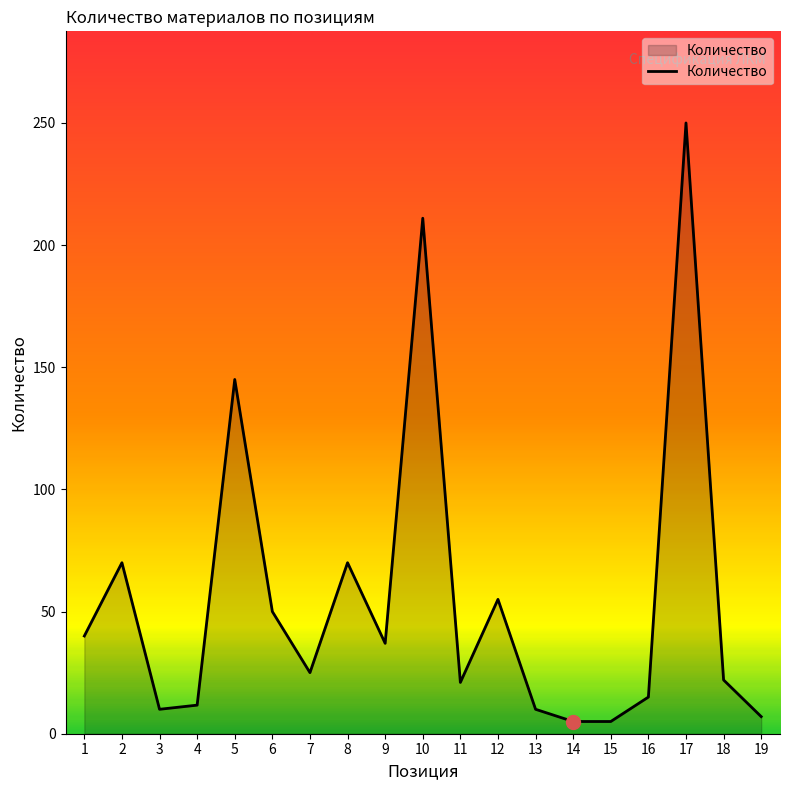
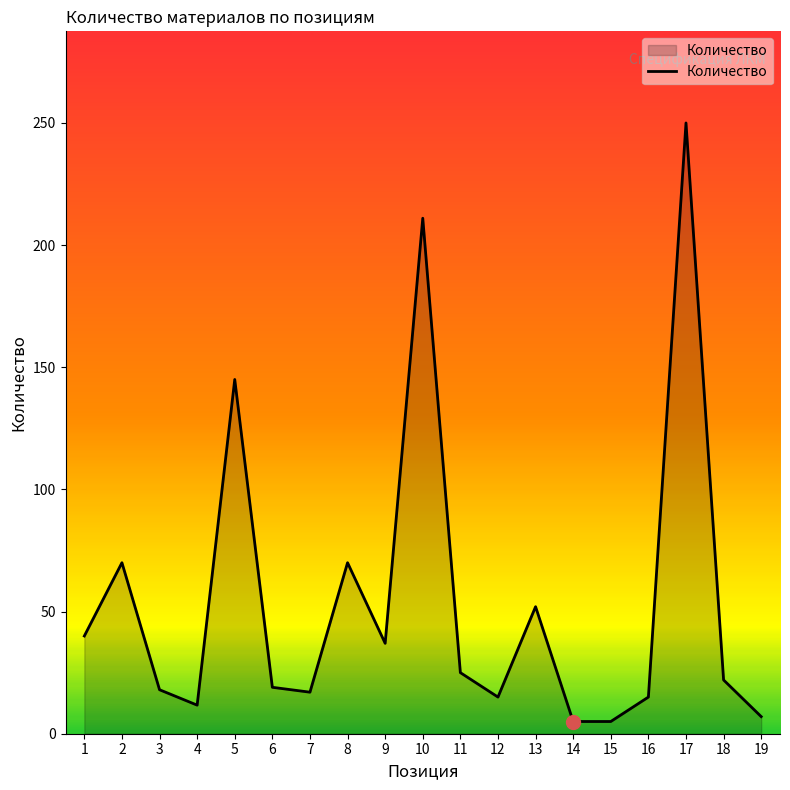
  {
    "Количество": {
      "1": 40,
      "2": 70,
-     "3": 10,
+     "3": 18,
      "4": 12,
      "5": 145,
-     "6": 50,
-     "7": 25,
+     "6": 19,
+     "7": 17,
      "8": 70,
      "9": 37,
      "10": 211,
-     "11": 21,
-     "12": 55,
-     "13": 10,
+     "11": 25,
+     "12": 15,
+     "13": 52,
      "15": 5,
      "16": 15,
      "17": 250,
      "18": 22,
      "19": 7
    }
  }
